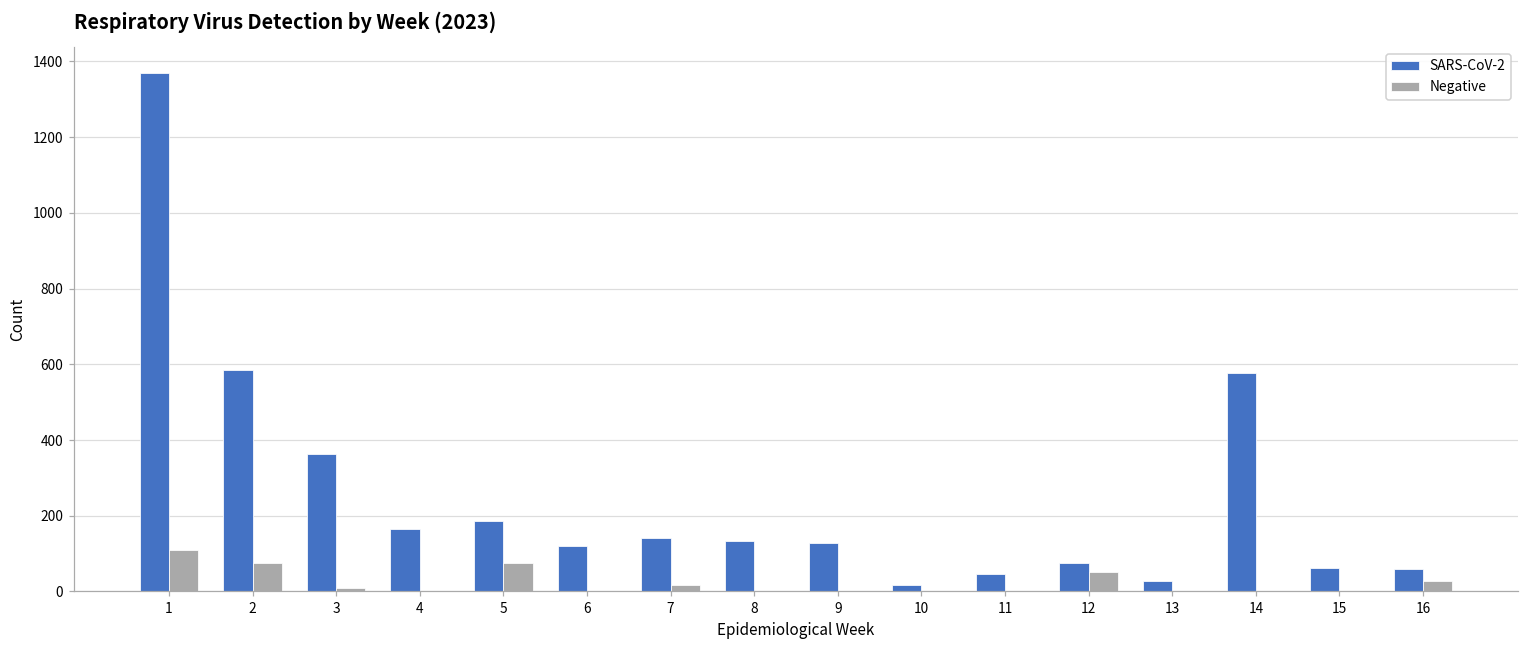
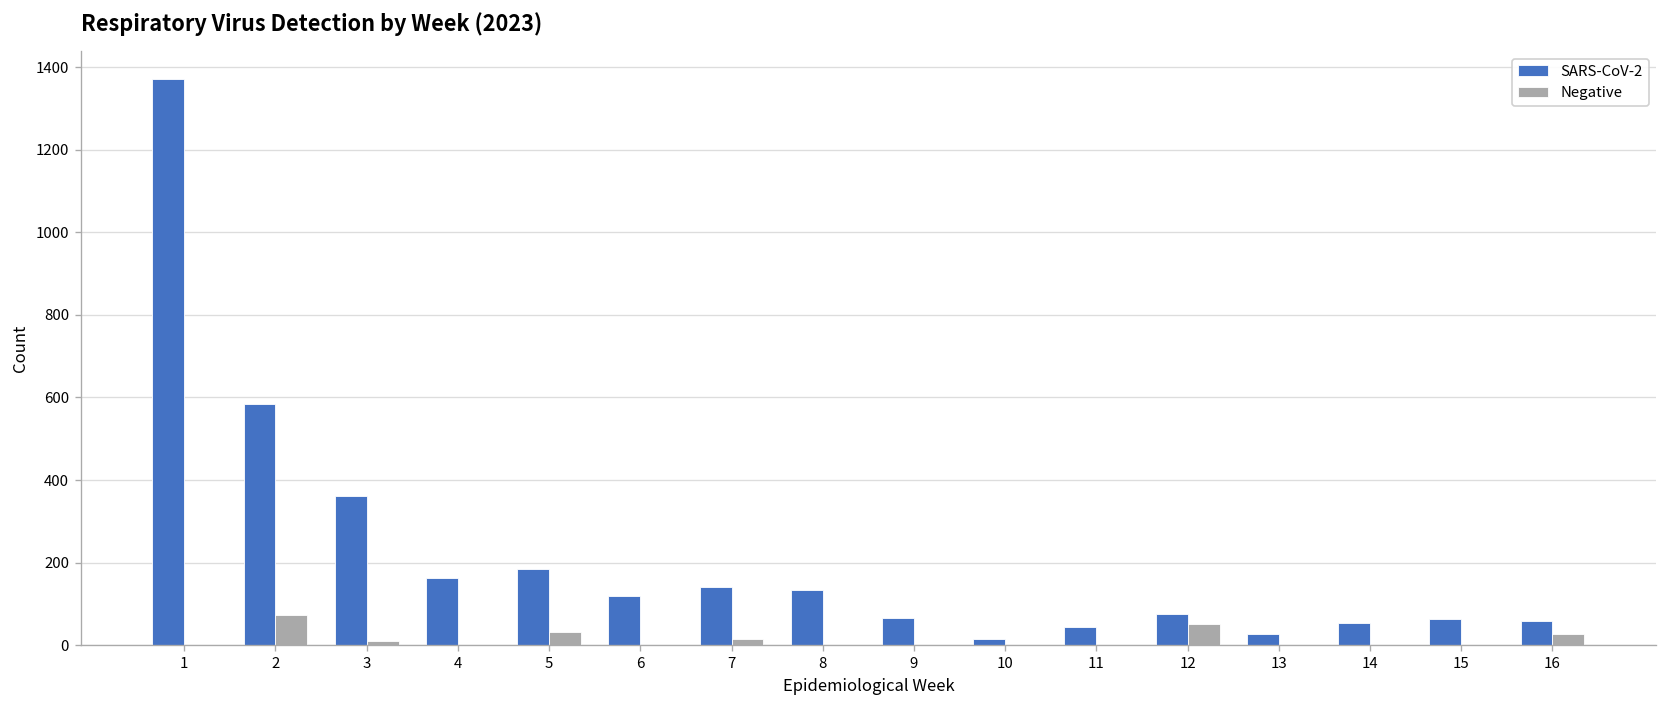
  {
    "SARS-CoV-2": {
      "1": 1370,
      "2": 590,
      "3": 360,
      "4": 160,
      "5": 190,
      "6": 120,
      "7": 140,
      "8": 130,
-     "9": 130,
+     "9": 70,
      "10": 20,
      "11": 50,
      "12": 80,
      "13": 30,
-     "14": 580,
+     "14": 60,
      "15": 60,
      "16": 60
    },
    "Negative": {
-     "1": 110,
+     "1": 0,
      "2": 70,
      "3": 10,
      "4": 0,
-     "5": 80,
+     "5": 30,
      "6": 0,
      "7": 20,
      "8": 0,
      "9": 0,
      "10": 0,
      "11": 0,
      "12": 50,
      "13": 0,
      "14": 0,
      "15": 0,
      "16": 30
    }
  }
